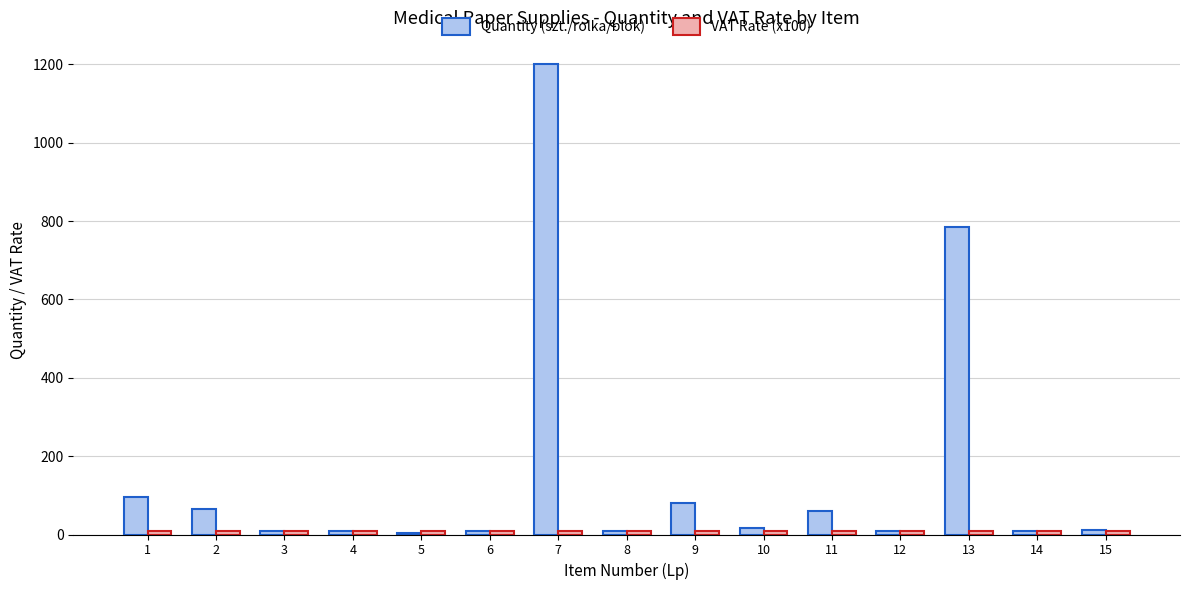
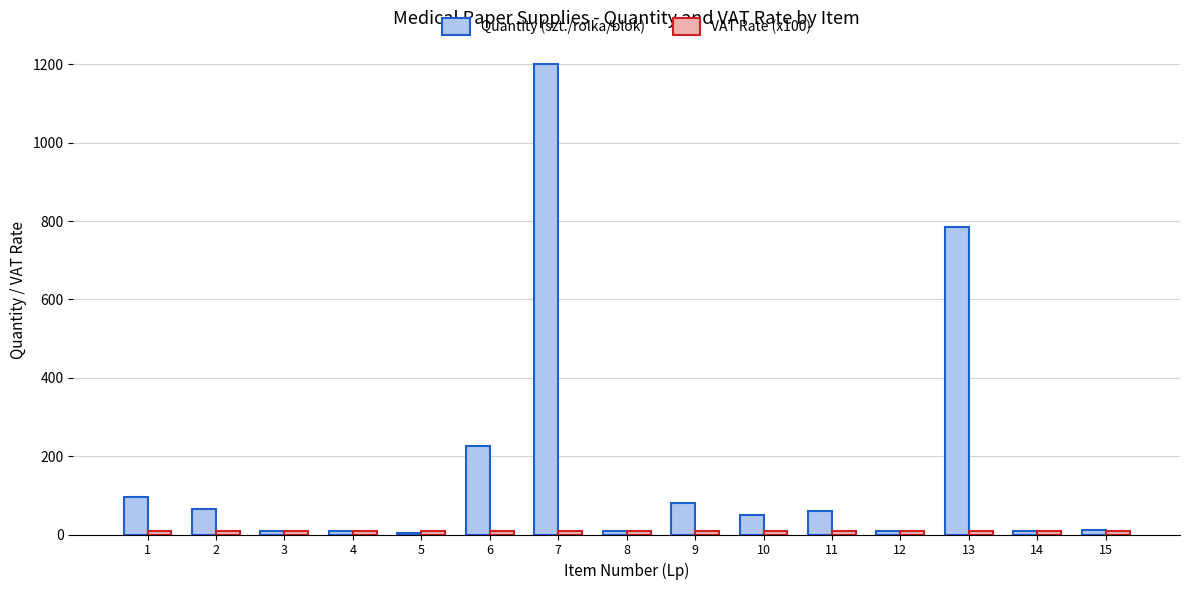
  {
    "Quantity (szt./rolka/blok)": {
      "1": 100,
      "2": 70,
      "3": 10,
      "4": 10,
-     "6": 10,
+     "6": 230,
      "7": 1200,
      "8": 10,
      "9": 80,
-     "10": 20,
+     "10": 50,
      "11": 60,
      "12": 10,
      "13": 790,
      "14": 10,
      "15": 10
    },
    "VAT Rate (x100)": {
      "1": 10,
      "2": 10,
      "3": 10,
      "4": 10,
      "5": 10,
      "6": 10,
      "7": 10,
      "8": 10,
      "9": 10,
      "10": 10,
      "11": 10,
      "12": 10,
      "13": 10,
      "14": 10,
      "15": 10
    }
  }
